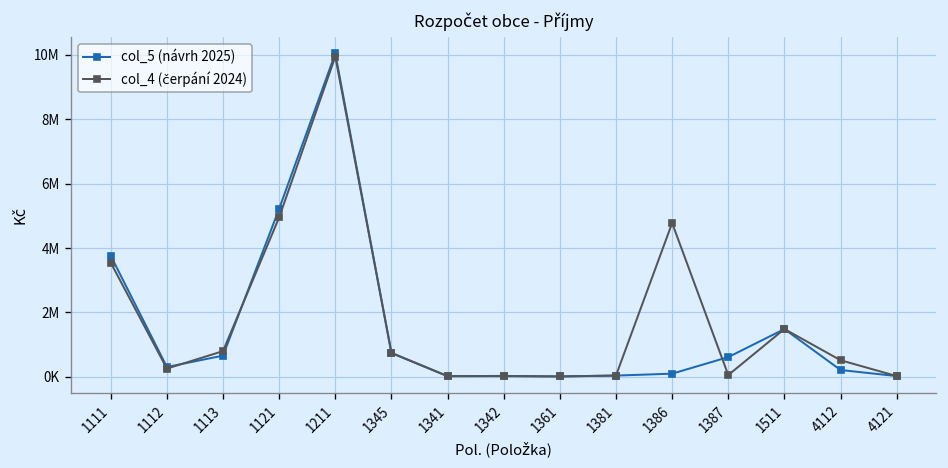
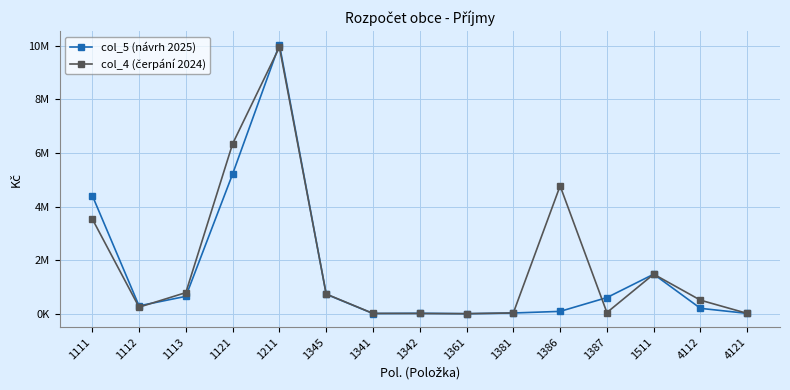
  {
    "col_5 (návrh 2025)": {
-     "1111": 3800000,
+     "1111": 4400000,
      "1113": 700000,
      "1121": 5200000,
      "1211": 10000000,
      "1386": 100000,
      "1387": 600000,
      "4112": 200000
    },
    "col_4 (čerpání 2024)": {
      "1111": 3500000,
      "1113": 800000,
-     "1121": 5000000,
+     "1121": 6300000,
      "1211": 9900000,
      "1386": 4800000,
      "1387": 100000,
      "4112": 500000
    }
  }
